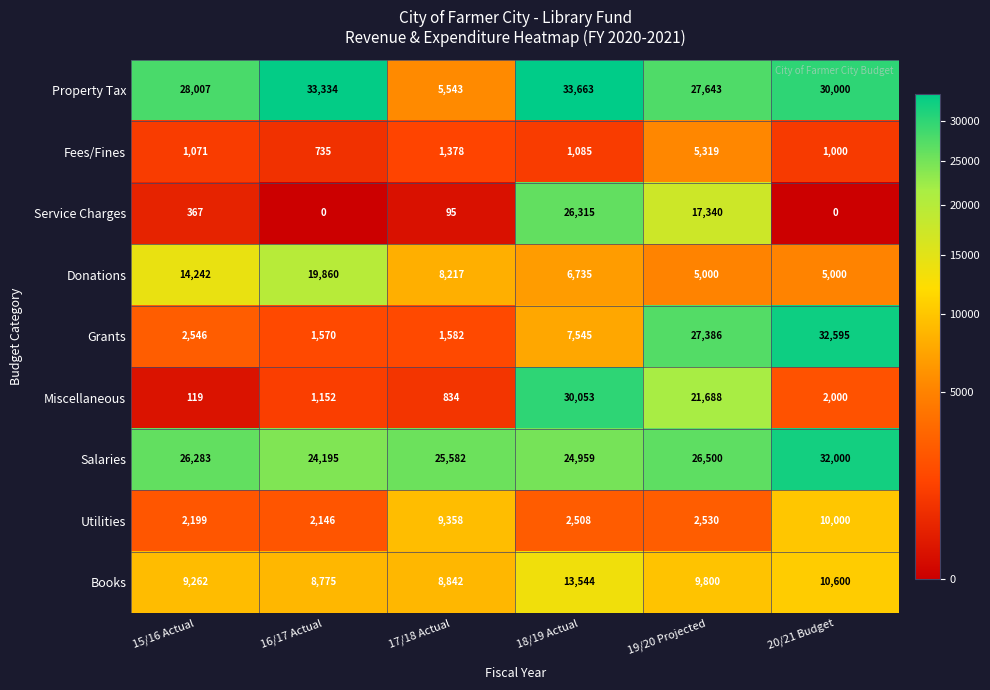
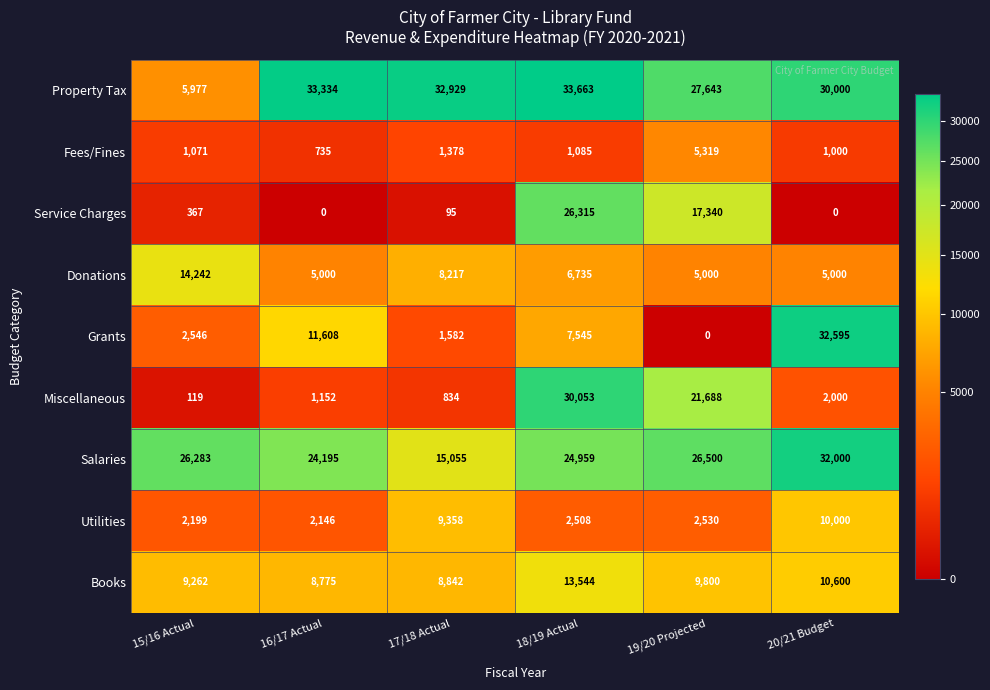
  {
    "Property Tax": {
-     "15/16 Actual": "28,007",
+     "15/16 Actual": "5,977",
      "16/17 Actual": "33,334",
-     "17/18 Actual": "5,543",
+     "17/18 Actual": "32,929",
      "18/19 Actual": "33,663",
      "19/20 Projected": "27,643"
    },
    "Fees/Fines": {
      "15/16 Actual": "1,071",
      "16/17 Actual": "735",
      "17/18 Actual": "1,378",
      "18/19 Actual": "1,085",
      "19/20 Projected": "5,319",
      "20/21 Budget": "1,000"
    },
    "Service Charges": {
      "15/16 Actual": "367",
      "16/17 Actual": "0",
      "17/18 Actual": "95",
      "18/19 Actual": "26,315",
      "19/20 Projected": "17,340",
      "20/21 Budget": "0"
    },
    "Donations": {
      "15/16 Actual": "14,242",
-     "16/17 Actual": "19,860",
+     "16/17 Actual": "5,000",
      "17/18 Actual": "8,217",
      "18/19 Actual": "6,735",
      "19/20 Projected": "5,000",
      "20/21 Budget": "5,000"
    },
    "Grants": {
      "15/16 Actual": "2,546",
-     "16/17 Actual": "1,570",
+     "16/17 Actual": "11,608",
      "17/18 Actual": "1,582",
      "18/19 Actual": "7,545",
-     "19/20 Projected": "27,386",
+     "19/20 Projected": "0",
      "20/21 Budget": "32,595"
    },
    "Miscellaneous": {
      "15/16 Actual": "119",
      "16/17 Actual": "1,152",
      "17/18 Actual": "834",
      "18/19 Actual": "30,053",
      "19/20 Projected": "21,688",
      "20/21 Budget": "2,000"
    },
    "Salaries": {
      "15/16 Actual": "26,283",
      "16/17 Actual": "24,195",
-     "17/18 Actual": "25,582",
+     "17/18 Actual": "15,055",
      "18/19 Actual": "24,959",
      "19/20 Projected": "26,500",
      "20/21 Budget": "32,000"
    },
    "Utilities": {
      "15/16 Actual": "2,199",
      "16/17 Actual": "2,146",
      "17/18 Actual": "9,358",
      "18/19 Actual": "2,508",
      "19/20 Projected": "2,530",
      "20/21 Budget": "10,000"
    },
    "Books": {
      "15/16 Actual": "9,262",
      "16/17 Actual": "8,775",
      "17/18 Actual": "8,842",
      "18/19 Actual": "13,544",
      "19/20 Projected": "9,800",
      "20/21 Budget": "10,600"
    }
  }
